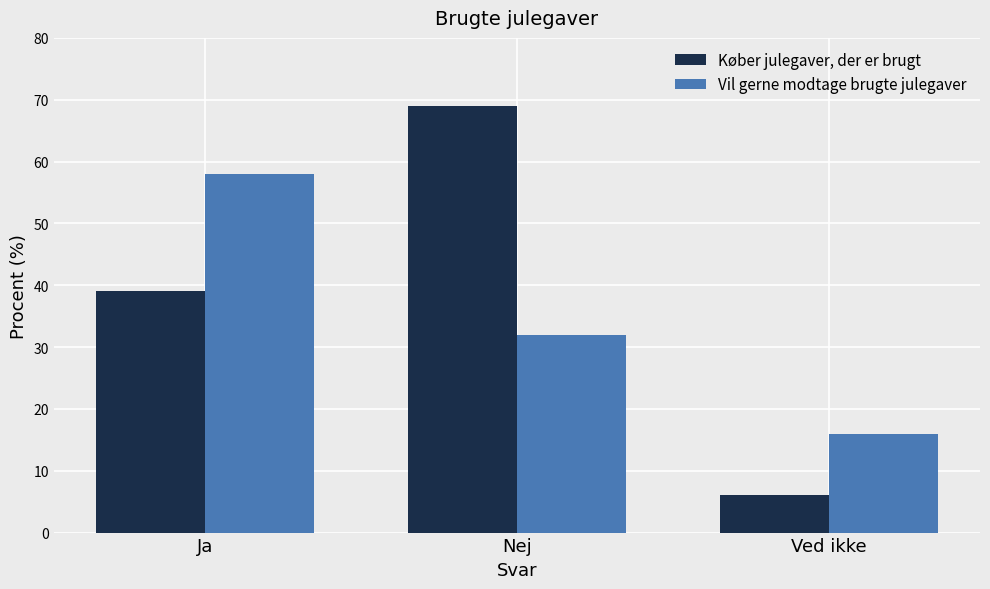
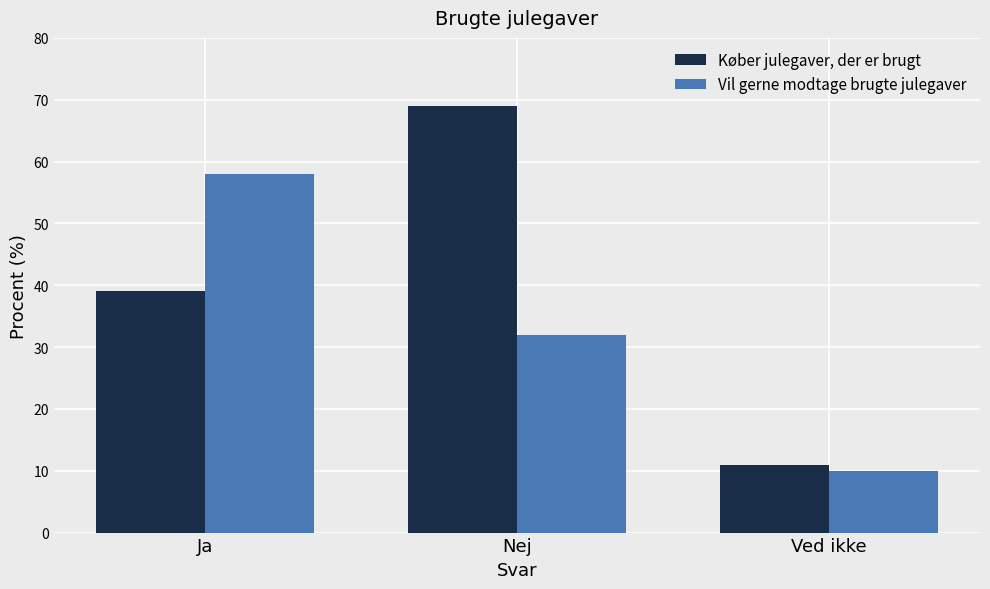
  {
    "Køber julegaver, der er brugt": {
      "Ja": 39,
      "Nej": 69,
-     "Ved ikke": 6
+     "Ved ikke": 11
    },
    "Vil gerne modtage brugte julegaver": {
      "Ja": 58,
      "Nej": 32,
-     "Ved ikke": 16
+     "Ved ikke": 10
    }
  }
